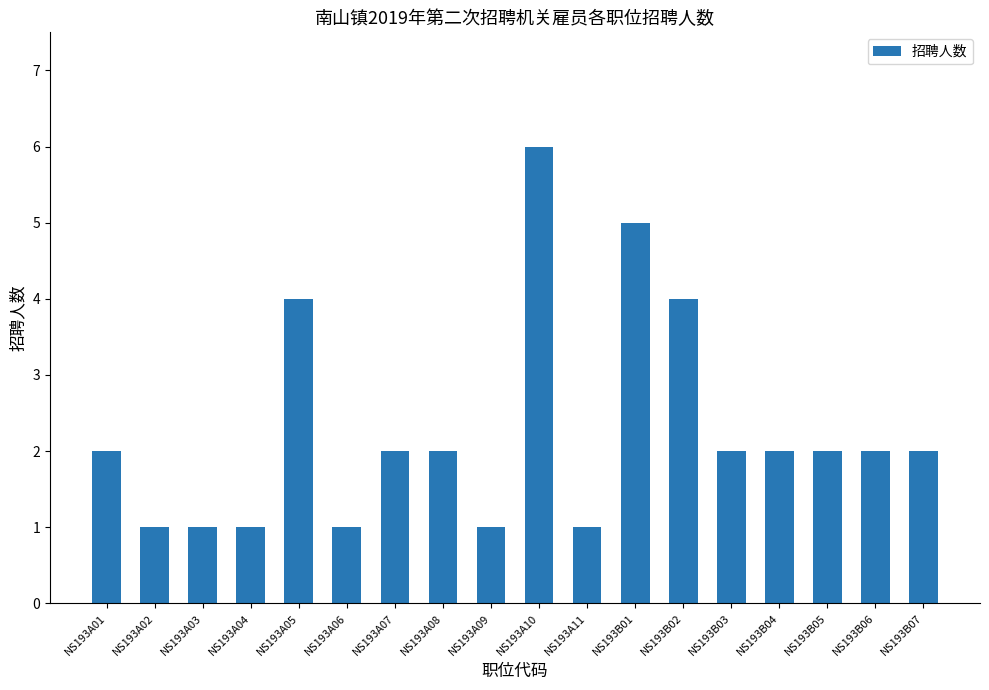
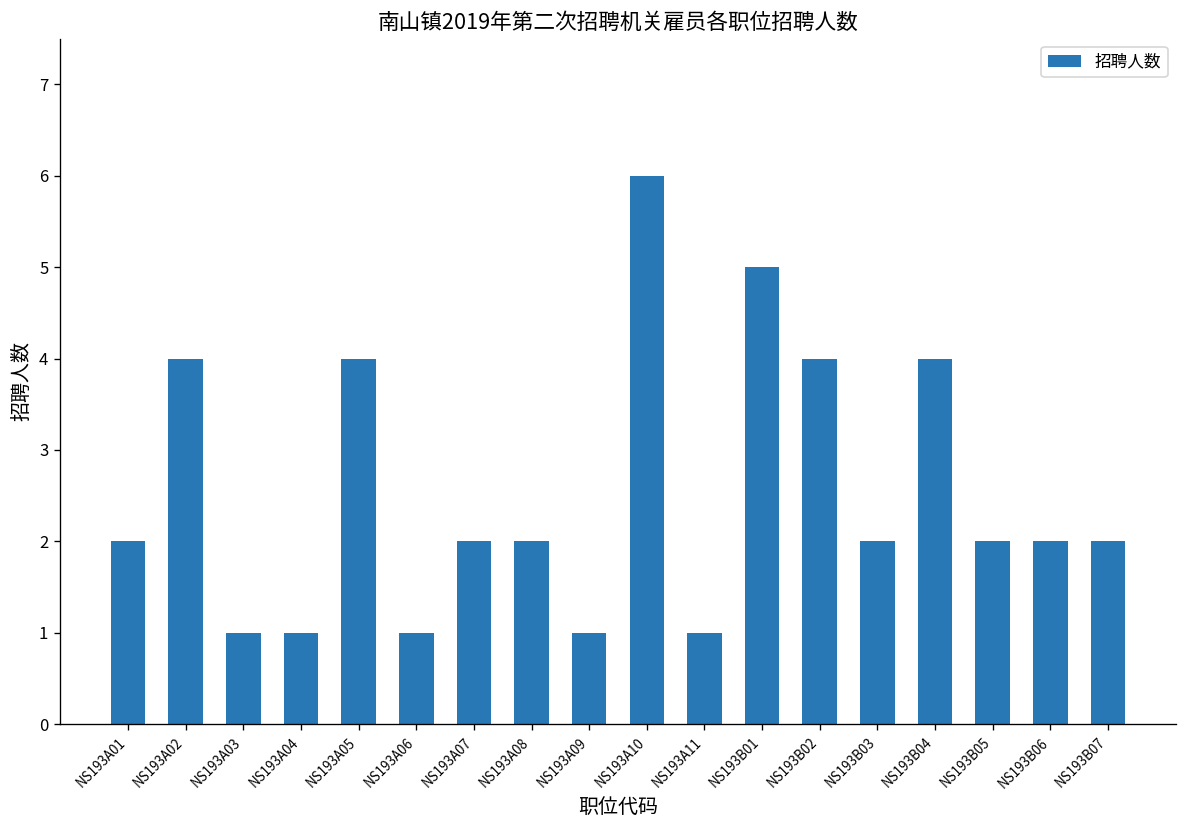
  {
    "NS193A01": 2,
-   "NS193A02": 1,
+   "NS193A02": 4,
    "NS193A03": 1,
    "NS193A04": 1,
    "NS193A05": 4,
    "NS193A06": 1,
    "NS193A07": 2,
    "NS193A08": 2,
    "NS193A09": 1,
    "NS193A10": 6,
    "NS193A11": 1,
    "NS193B01": 5,
    "NS193B02": 4,
    "NS193B03": 2,
-   "NS193B04": 2,
+   "NS193B04": 4,
    "NS193B05": 2,
    "NS193B06": 2,
    "NS193B07": 2
  }
